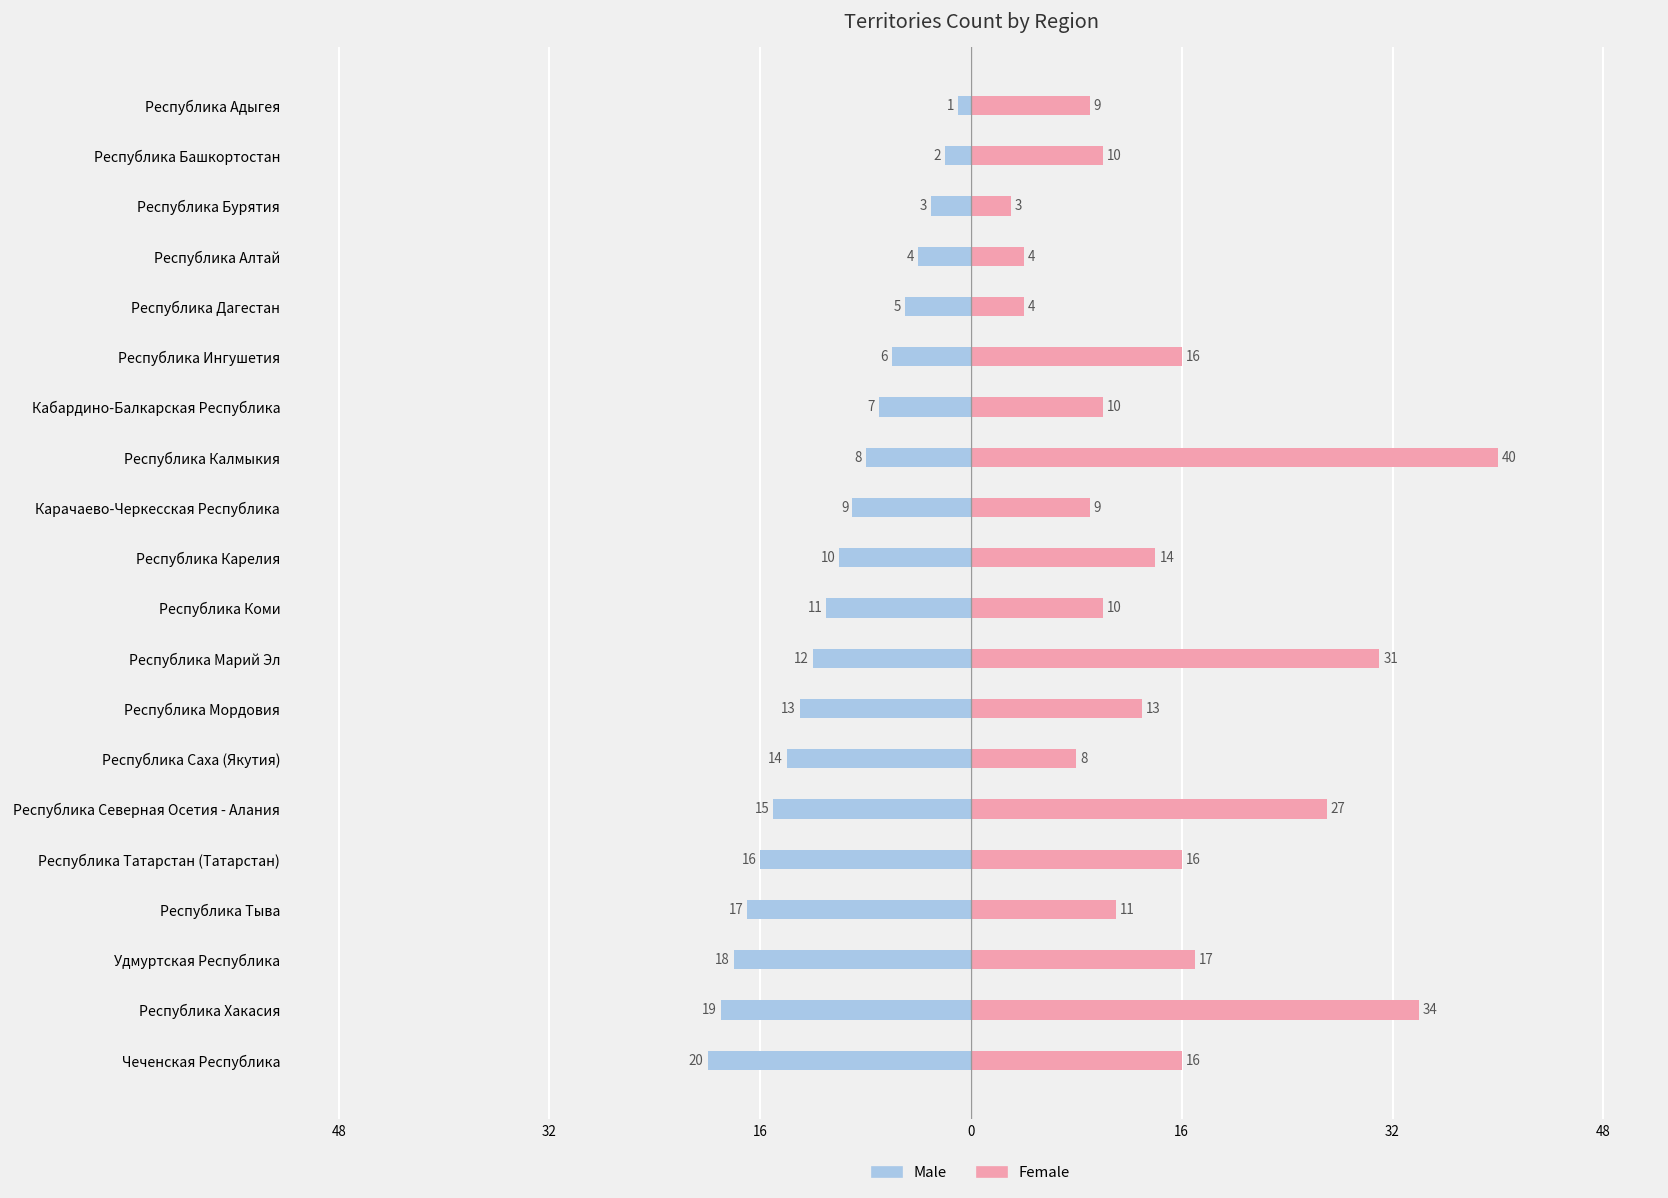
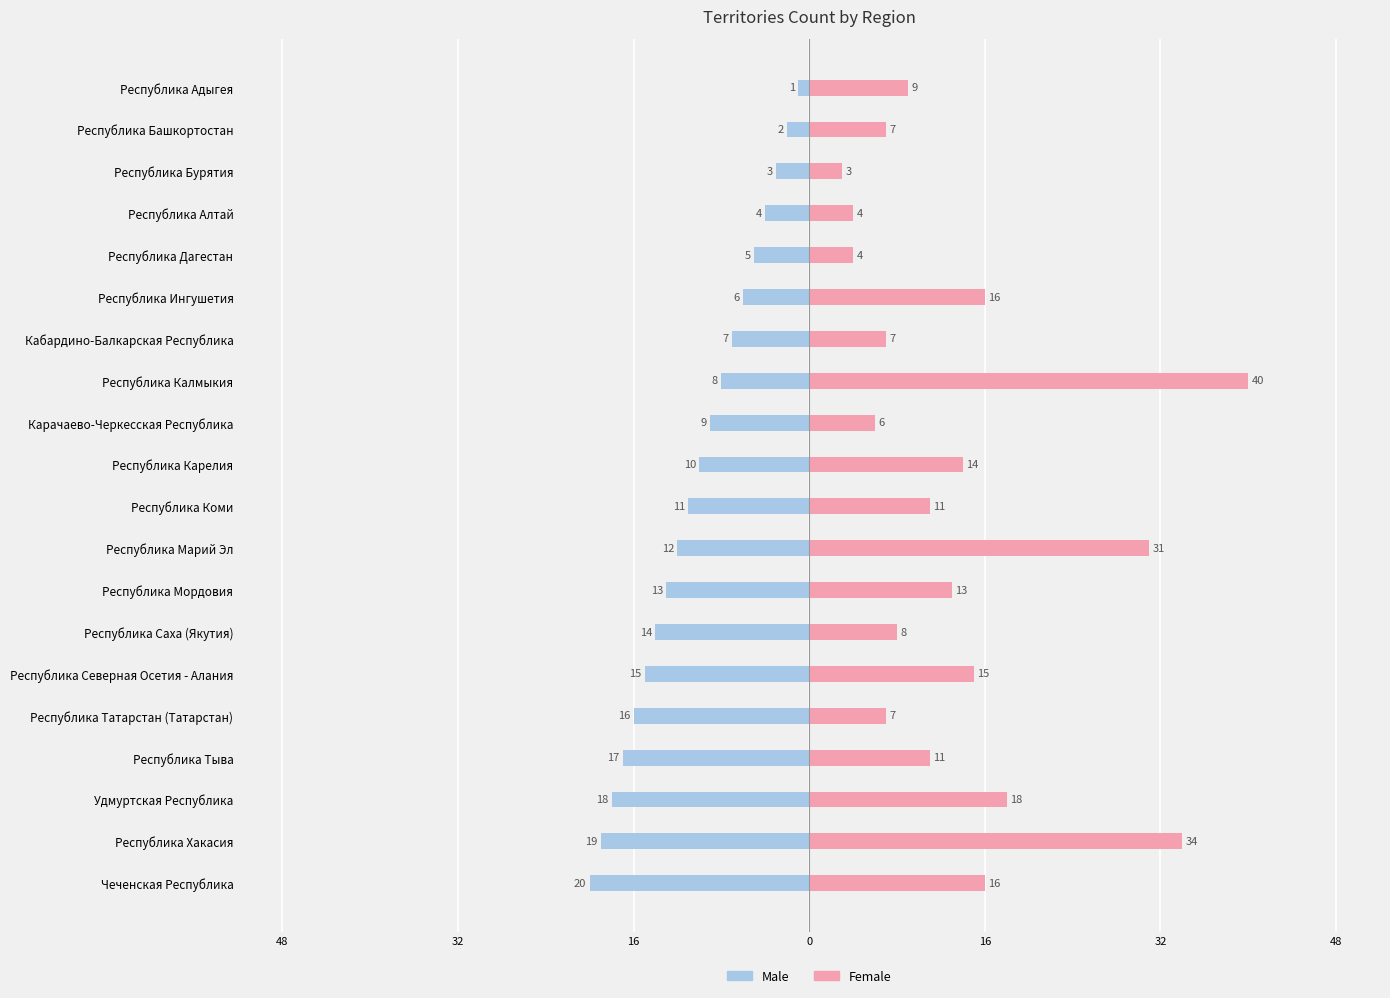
  {
    "Female": {
      "Республика Адыгея": 9,
-     "Республика Башкортостан": 10,
+     "Республика Башкортостан": 7,
      "Республика Бурятия": 3,
      "Республика Алтай": 4,
      "Республика Дагестан": 4,
      "Республика Ингушетия": 16,
-     "Кабардино-Балкарская Республика": 10,
+     "Кабардино-Балкарская Республика": 7,
      "Республика Калмыкия": 40,
-     "Карачаево-Черкесская Республика": 9,
+     "Карачаево-Черкесская Республика": 6,
      "Республика Карелия": 14,
-     "Республика Коми": 10,
+     "Республика Коми": 11,
      "Республика Марий Эл": 31,
      "Республика Мордовия": 13,
      "Республика Саха (Якутия)": 8,
-     "Республика Северная Осетия - Алания": 27,
-     "Республика Татарстан (Татарстан)": 16,
+     "Республика Северная Осетия - Алания": 15,
+     "Республика Татарстан (Татарстан)": 7,
      "Республика Тыва": 11,
-     "Удмуртская Республика": 17,
+     "Удмуртская Республика": 18,
      "Республика Хакасия": 34,
      "Чеченская Республика": 16
    }
  }
